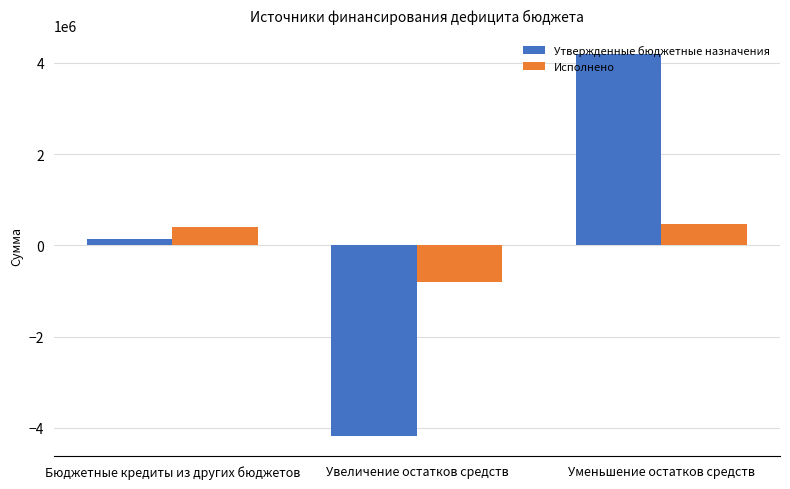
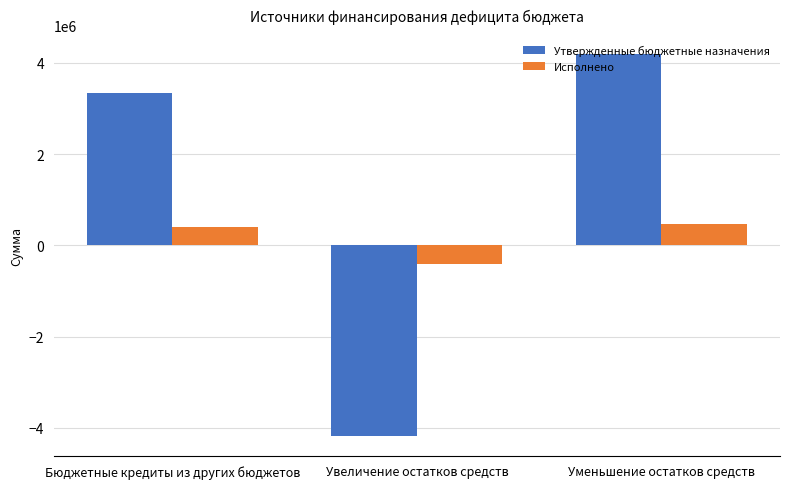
  {
    "Утвержденные бюджетные назначения": {
-     "Бюджетные кредиты из других бюджетов": 100000,
+     "Бюджетные кредиты из других бюджетов": 3300000,
      "Увеличение остатков средств": -4200000,
      "Уменьшение остатков средств": 4200000
    },
    "Исполнено": {
      "Бюджетные кредиты из других бюджетов": 400000,
-     "Увеличение остатков средств": -800000,
+     "Увеличение остатков средств": -400000,
      "Уменьшение остатков средств": 500000
    }
  }
